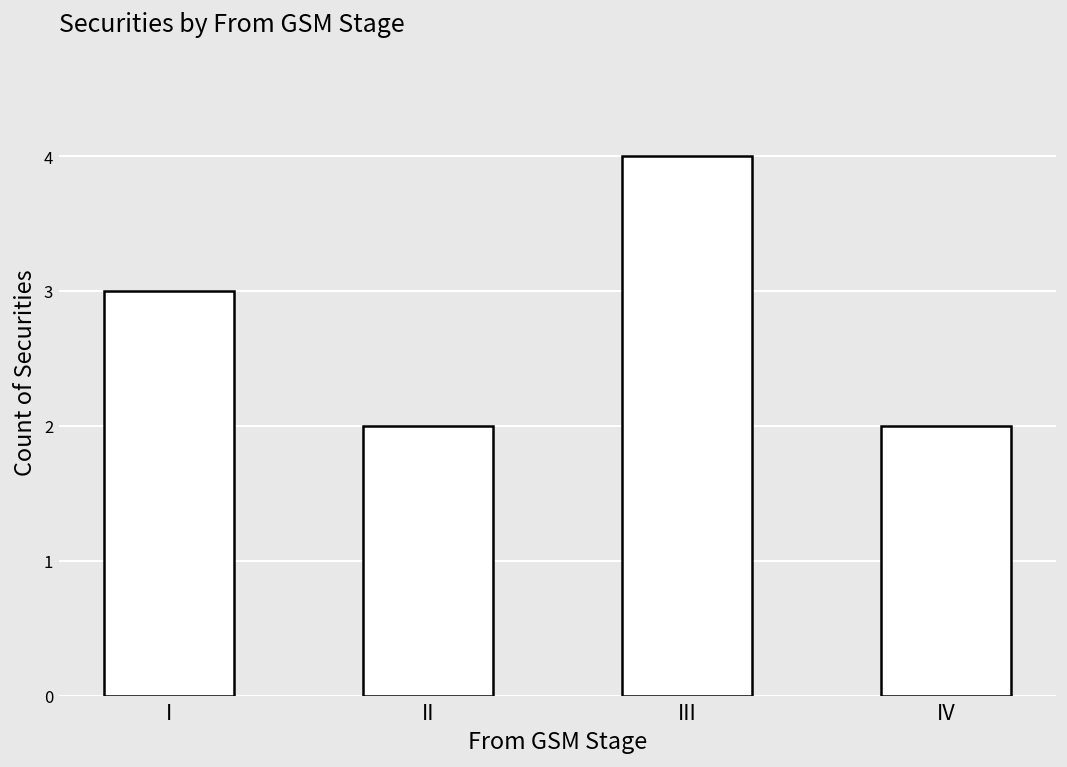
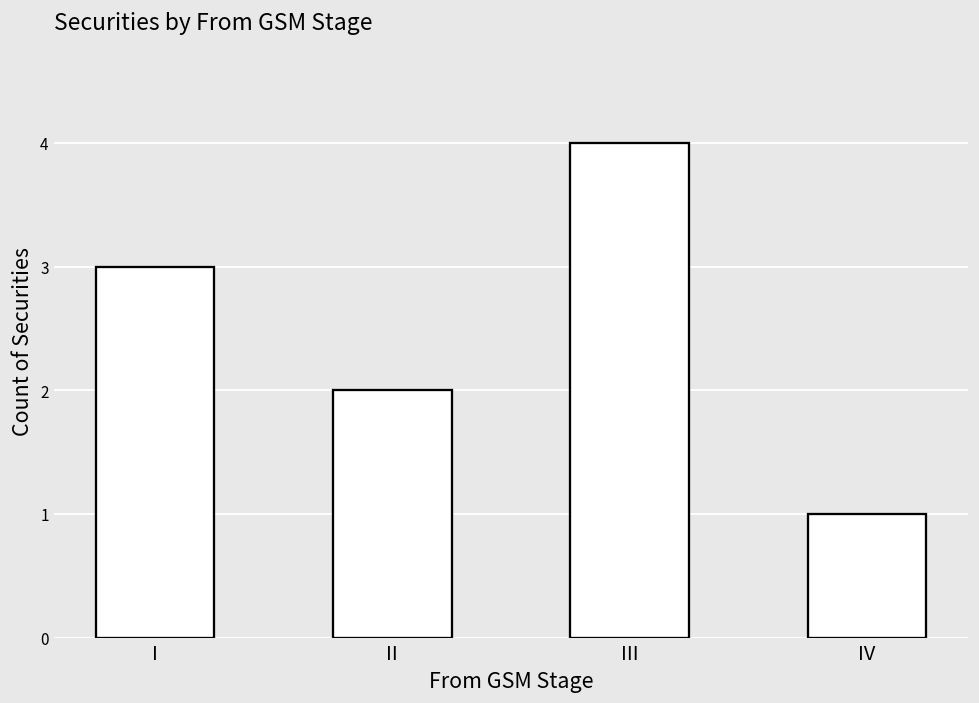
  {
    "I": 3,
    "II": 2,
    "III": 4,
-   "IV": 2
+   "IV": 1
  }
